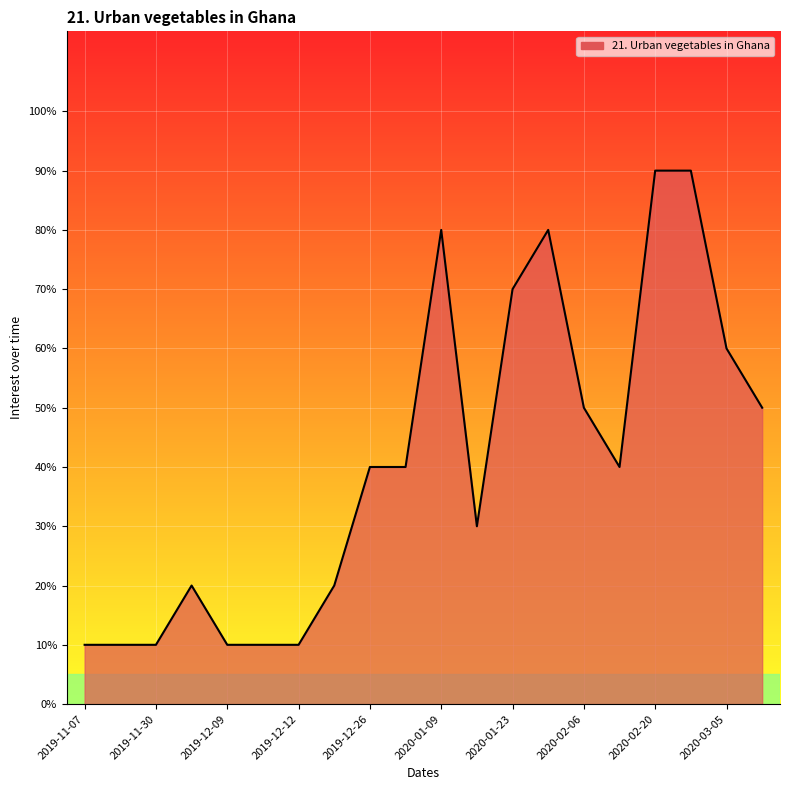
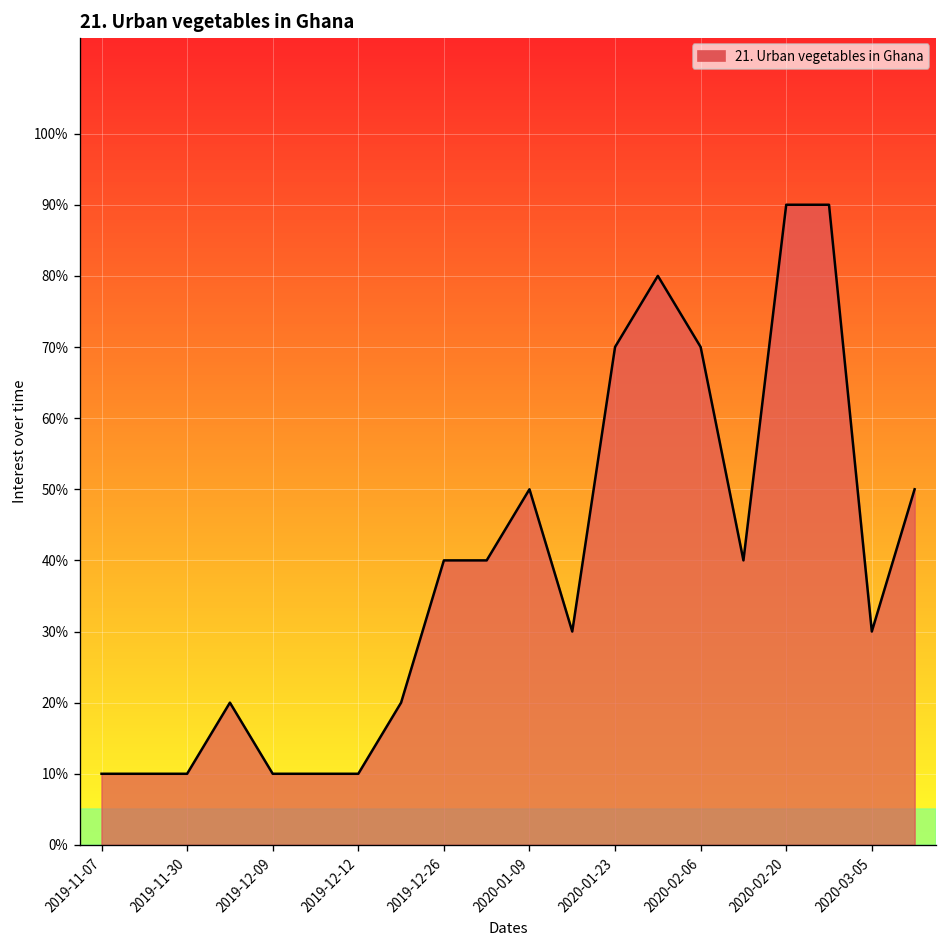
  {
    "2019-11-07": "10%",
    "2019-11-30": "10%",
    "2019-12-09": "10%",
    "2019-12-12": "10%",
    "2019-12-26": "40%",
-   "2020-01-09": "80%",
+   "2020-01-09": "50%",
    "2020-01-23": "70%",
-   "2020-02-06": "50%",
+   "2020-02-06": "70%",
    "2020-02-20": "90%",
-   "2020-03-05": "60%"
+   "2020-03-05": "30%"
  }
